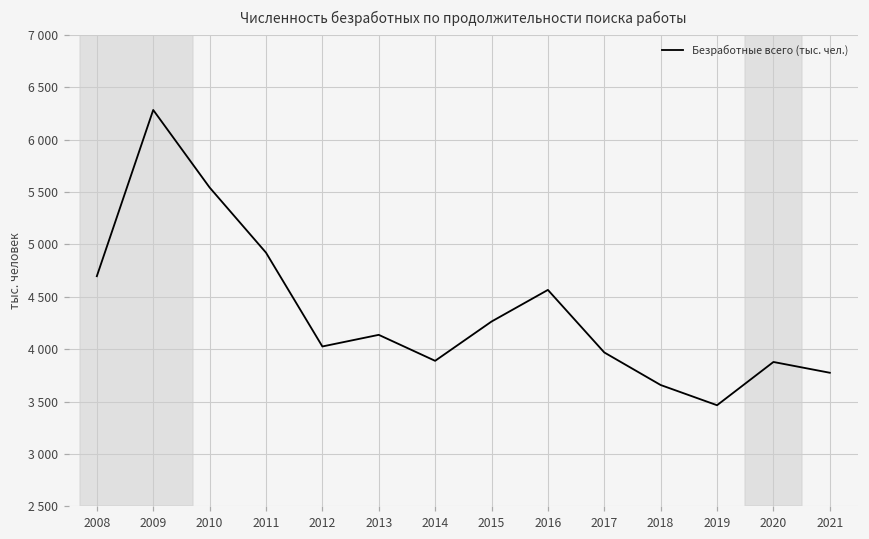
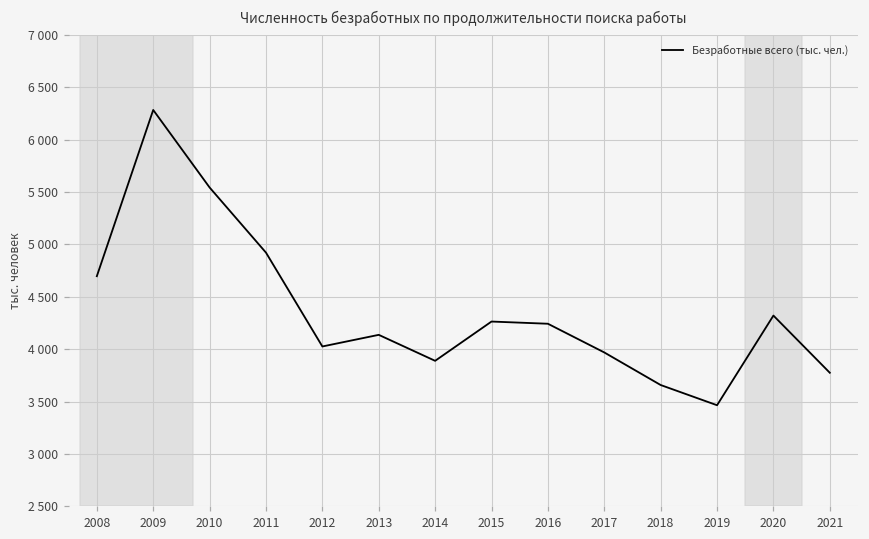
  {
    "2008": 4700,
    "2009": 6300,
    "2010": 5500,
    "2011": 4900,
    "2012": 4000,
    "2013": 4100,
    "2014": 3900,
    "2015": 4300,
-   "2016": 4600,
+   "2016": 4200,
    "2017": 4000,
    "2018": 3700,
    "2019": 3500,
-   "2020": 3900,
+   "2020": 4300,
    "2021": 3800
  }
